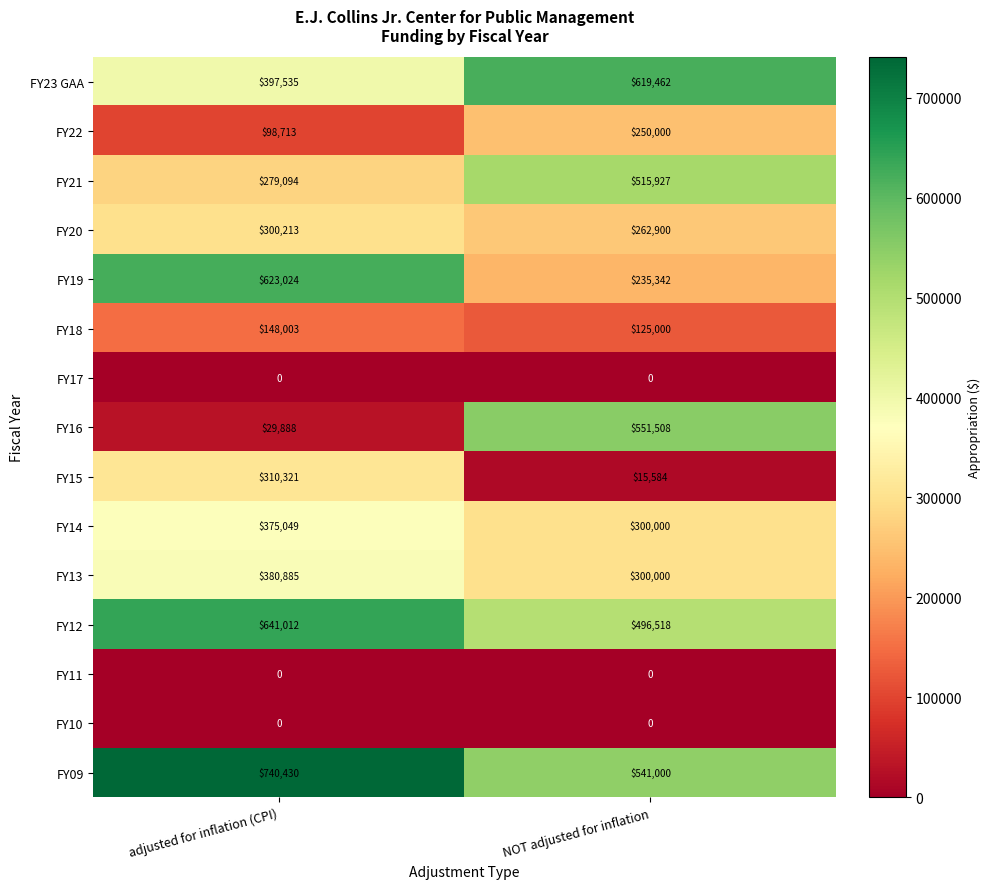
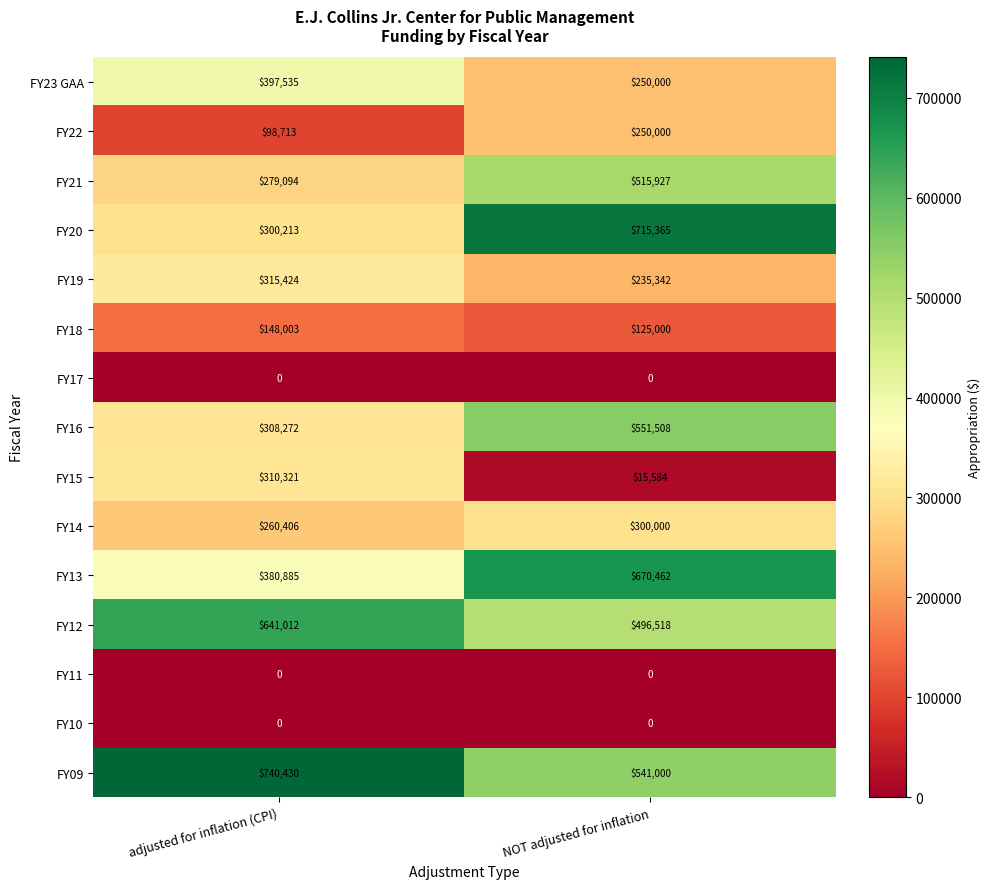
  {
    "FY23 GAA": {
      "adjusted for inflation (CPI)": "$397,535",
-     "NOT adjusted for inflation": "$619,462"
+     "NOT adjusted for inflation": "$250,000"
    },
    "FY22": {
      "adjusted for inflation (CPI)": "$98,713",
      "NOT adjusted for inflation": "$250,000"
    },
    "FY21": {
      "adjusted for inflation (CPI)": "$279,094",
      "NOT adjusted for inflation": "$515,927"
    },
    "FY20": {
      "adjusted for inflation (CPI)": "$300,213",
-     "NOT adjusted for inflation": "$262,900"
+     "NOT adjusted for inflation": "$715,365"
    },
    "FY19": {
-     "adjusted for inflation (CPI)": "$623,024",
+     "adjusted for inflation (CPI)": "$315,424",
      "NOT adjusted for inflation": "$235,342"
    },
    "FY18": {
      "adjusted for inflation (CPI)": "$148,003",
      "NOT adjusted for inflation": "$125,000"
    },
    "FY17": {
      "adjusted for inflation (CPI)": "0",
      "NOT adjusted for inflation": "0"
    },
    "FY16": {
-     "adjusted for inflation (CPI)": "$29,888",
+     "adjusted for inflation (CPI)": "$308,272",
      "NOT adjusted for inflation": "$551,508"
    },
    "FY15": {
      "adjusted for inflation (CPI)": "$310,321",
      "NOT adjusted for inflation": "$15,584"
    },
    "FY14": {
-     "adjusted for inflation (CPI)": "$375,049",
+     "adjusted for inflation (CPI)": "$260,406",
      "NOT adjusted for inflation": "$300,000"
    },
    "FY13": {
      "adjusted for inflation (CPI)": "$380,885",
-     "NOT adjusted for inflation": "$300,000"
+     "NOT adjusted for inflation": "$670,462"
    },
    "FY12": {
      "adjusted for inflation (CPI)": "$641,012",
      "NOT adjusted for inflation": "$496,518"
    },
    "FY11": {
      "adjusted for inflation (CPI)": "0",
      "NOT adjusted for inflation": "0"
    },
    "FY10": {
      "adjusted for inflation (CPI)": "0",
      "NOT adjusted for inflation": "0"
    },
    "FY09": {
      "adjusted for inflation (CPI)": "$740,430",
      "NOT adjusted for inflation": "$541,000"
    }
  }
